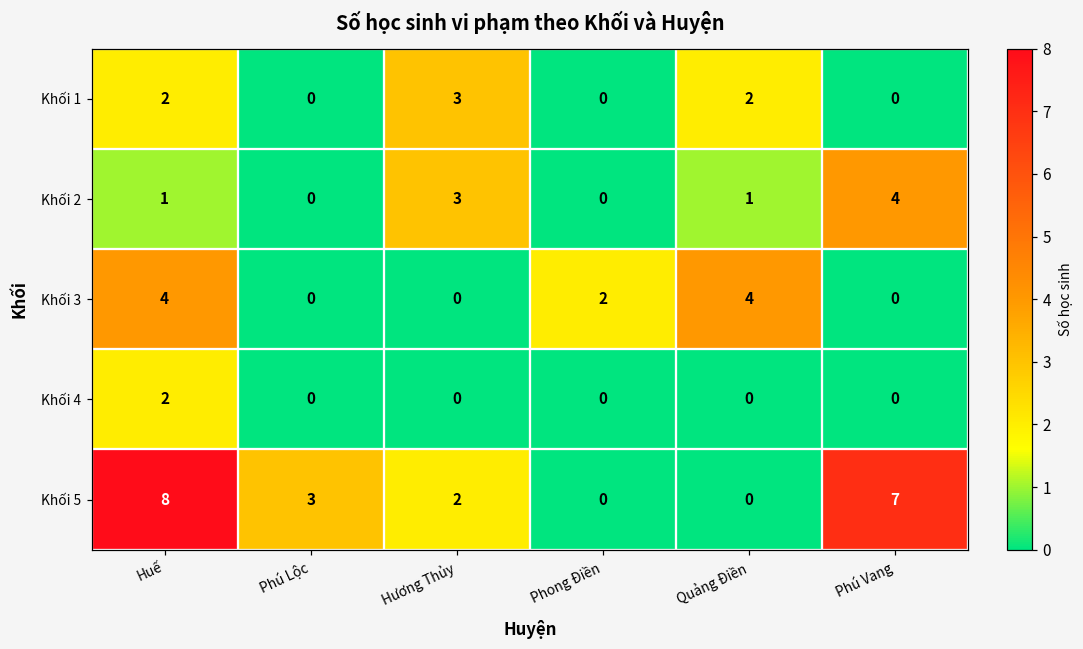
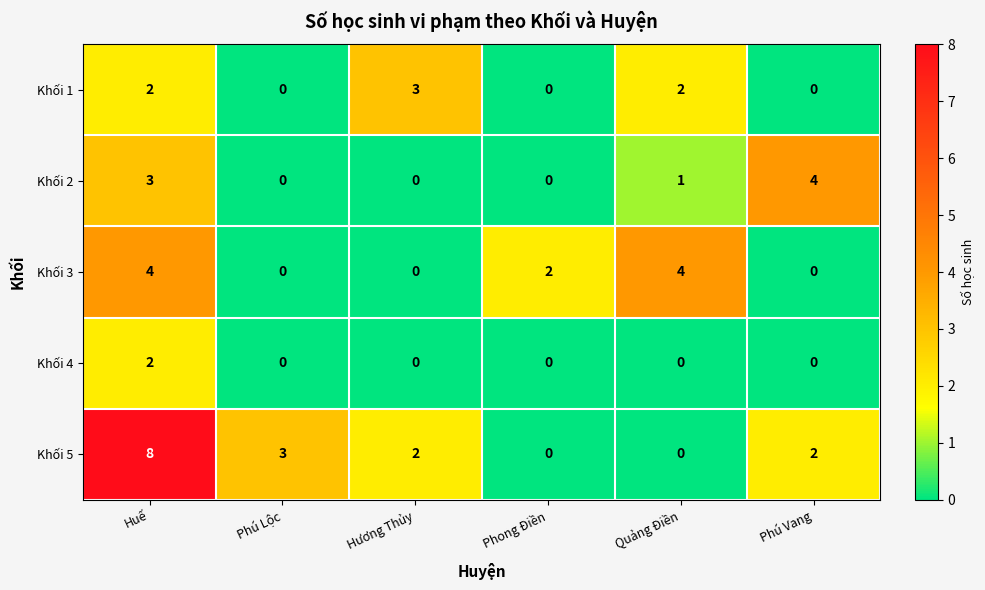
  {
    "Khối 1": {
      "Huế": 2,
      "Phú Lộc": 0,
      "Hương Thủy": 3,
      "Phong Điền": 0,
      "Quảng Điền": 2,
      "Phú Vang": 0
    },
    "Khối 2": {
-     "Huế": 1,
+     "Huế": 3,
      "Phú Lộc": 0,
-     "Hương Thủy": 3,
+     "Hương Thủy": 0,
      "Phong Điền": 0,
      "Quảng Điền": 1,
      "Phú Vang": 4
    },
    "Khối 3": {
      "Huế": 4,
      "Phú Lộc": 0,
      "Hương Thủy": 0,
      "Phong Điền": 2,
      "Quảng Điền": 4,
      "Phú Vang": 0
    },
    "Khối 4": {
      "Huế": 2,
      "Phú Lộc": 0,
      "Hương Thủy": 0,
      "Phong Điền": 0,
      "Quảng Điền": 0,
      "Phú Vang": 0
    },
    "Khối 5": {
      "Huế": 8,
      "Phú Lộc": 3,
      "Hương Thủy": 2,
      "Phong Điền": 0,
      "Quảng Điền": 0,
-     "Phú Vang": 7
+     "Phú Vang": 2
    }
  }
